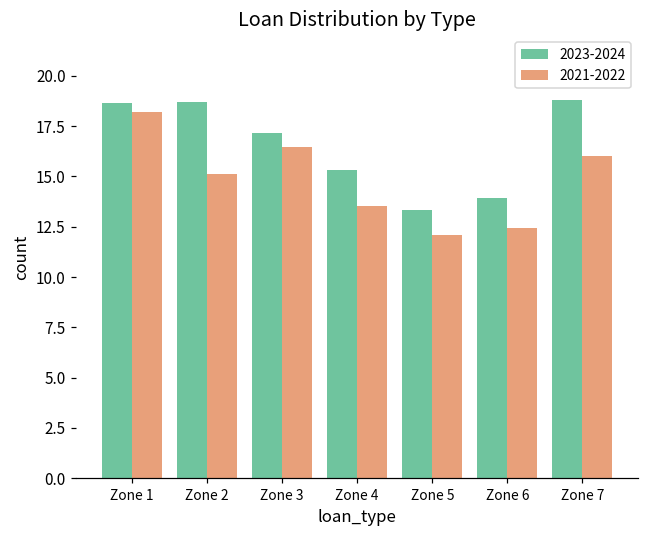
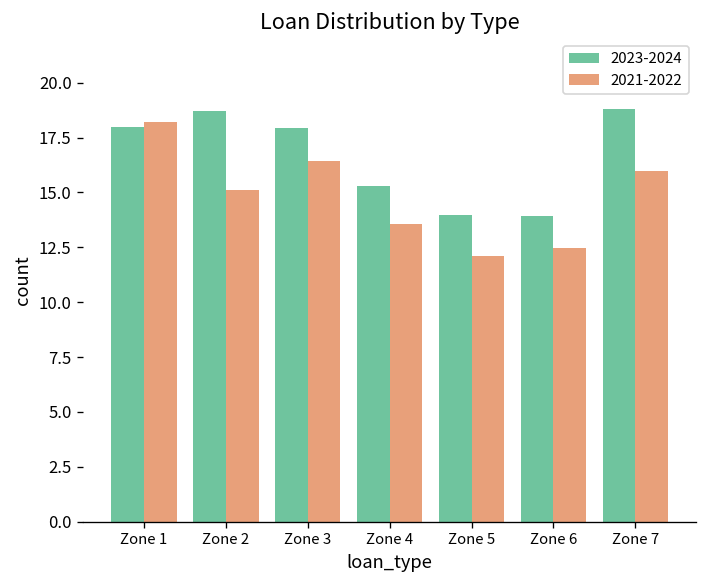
  {
    "2023-2024": {
-     "Zone 1": 18.7,
+     "Zone 1": 18.0,
      "Zone 2": 18.7,
-     "Zone 3": 17.2,
+     "Zone 3": 17.9,
      "Zone 4": 15.3,
-     "Zone 5": 13.3,
+     "Zone 5": 14.0,
      "Zone 6": 13.9,
      "Zone 7": 18.8
    },
    "2021-2022": {
      "Zone 1": 18.2,
      "Zone 2": 15.1,
      "Zone 3": 16.4,
      "Zone 4": 13.5,
      "Zone 5": 12.1,
      "Zone 6": 12.5,
      "Zone 7": 16.0
    }
  }
